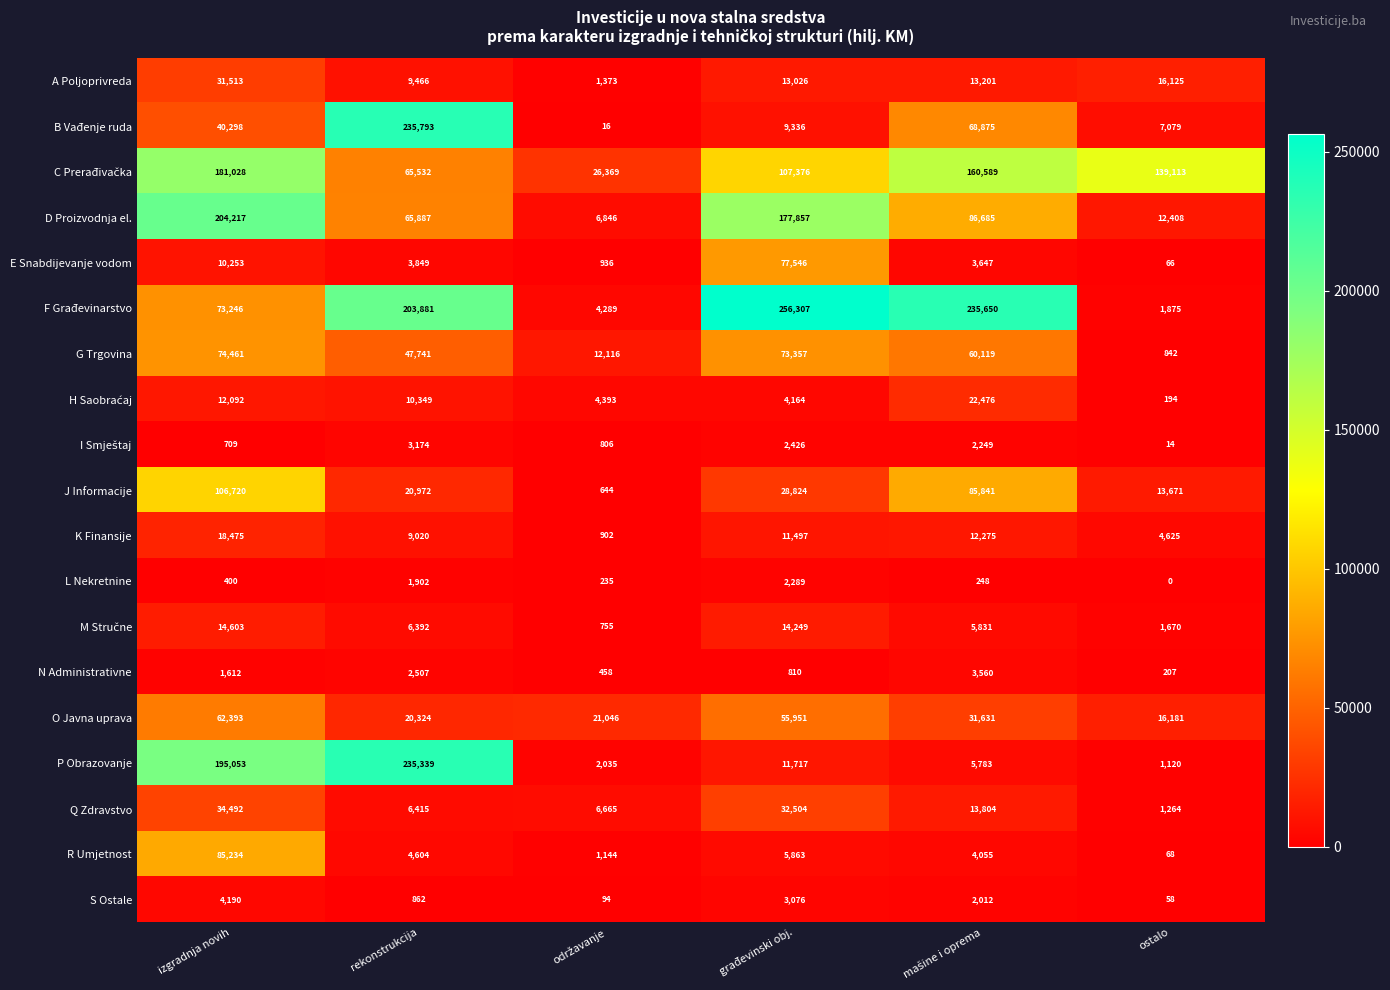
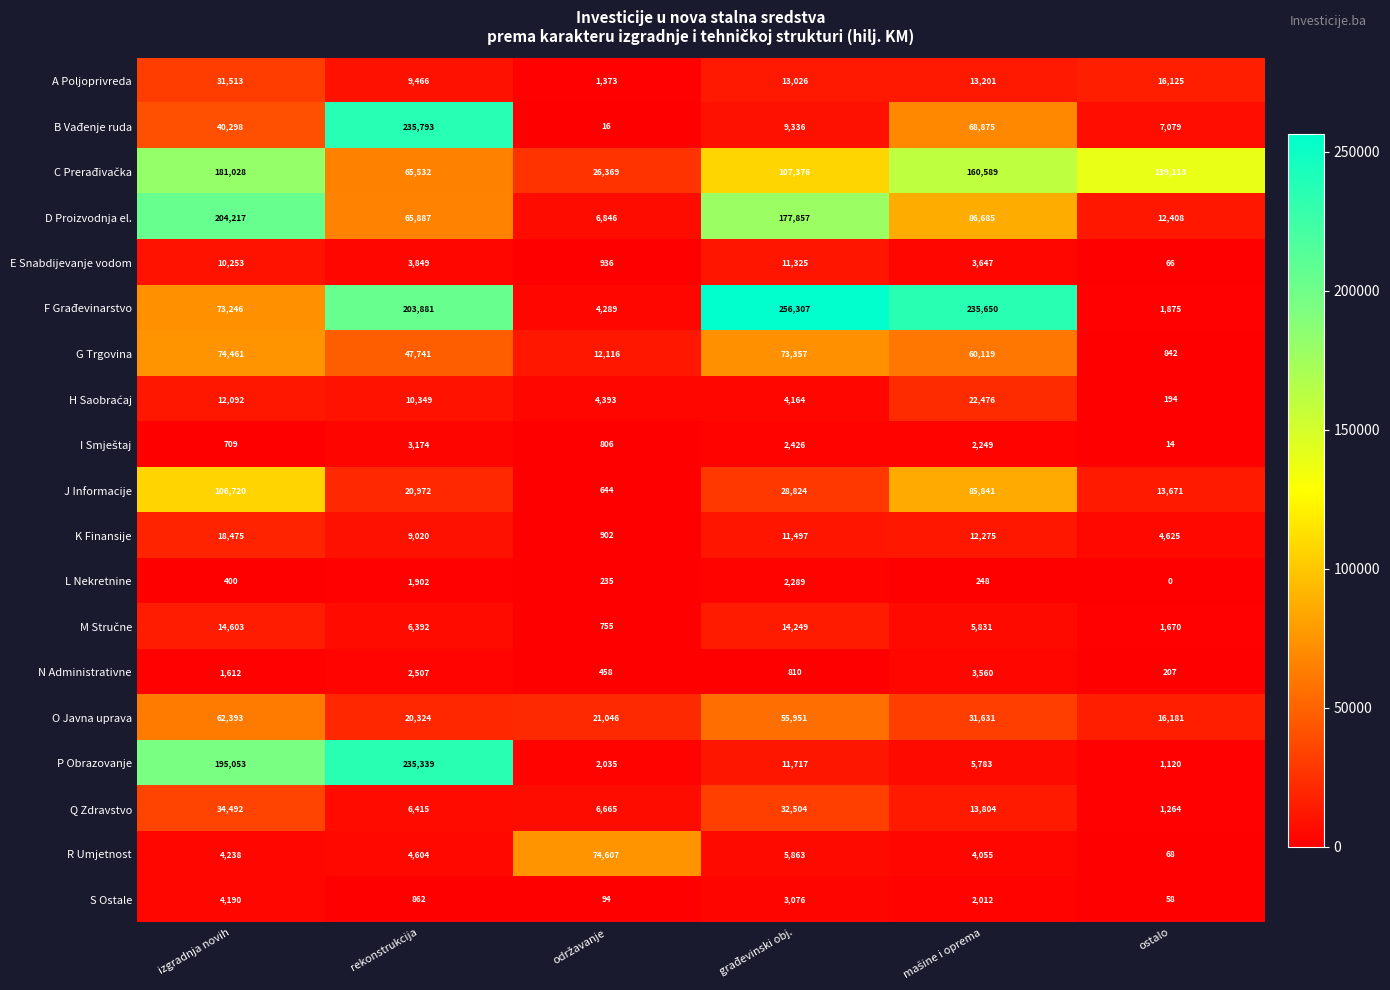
  {
    "A Poljoprivreda": {
      "izgradnja novih": "31,513",
      "rekonstrukcija": "9,466",
      "održavanje": "1,373",
      "građevinski obj.": "13,026",
      "mašine i oprema": "13,201",
      "ostalo": "16,125"
    },
    "B Vađenje ruda": {
      "izgradnja novih": "40,298",
      "rekonstrukcija": "235,793",
      "održavanje": "16",
      "građevinski obj.": "9,336",
      "mašine i oprema": "68,875",
      "ostalo": "7,079"
    },
    "C Prerađivačka": {
      "izgradnja novih": "181,028",
      "rekonstrukcija": "65,532",
      "održavanje": "26,369",
      "građevinski obj.": "107,376",
      "mašine i oprema": "160,589",
      "ostalo": "139,113"
    },
    "D Proizvodnja el.": {
      "izgradnja novih": "204,217",
      "rekonstrukcija": "65,887",
      "održavanje": "6,846",
      "građevinski obj.": "177,857",
      "mašine i oprema": "86,685",
      "ostalo": "12,408"
    },
    "E Snabdijevanje vodom": {
      "izgradnja novih": "10,253",
      "rekonstrukcija": "3,849",
      "održavanje": "936",
-     "građevinski obj.": "77,546",
+     "građevinski obj.": "11,325",
      "mašine i oprema": "3,647",
      "ostalo": "66"
    },
    "F Građevinarstvo": {
      "izgradnja novih": "73,246",
      "rekonstrukcija": "203,881",
      "održavanje": "4,289",
      "građevinski obj.": "256,307",
      "mašine i oprema": "235,650",
      "ostalo": "1,875"
    },
    "G Trgovina": {
      "izgradnja novih": "74,461",
      "rekonstrukcija": "47,741",
      "održavanje": "12,116",
      "građevinski obj.": "73,357",
      "mašine i oprema": "60,119",
      "ostalo": "842"
    },
    "H Saobraćaj": {
      "izgradnja novih": "12,092",
      "rekonstrukcija": "10,349",
      "održavanje": "4,393",
      "građevinski obj.": "4,164",
      "mašine i oprema": "22,476",
      "ostalo": "194"
    },
    "I Smještaj": {
      "izgradnja novih": "709",
      "rekonstrukcija": "3,174",
      "održavanje": "806",
      "građevinski obj.": "2,426",
      "mašine i oprema": "2,249",
      "ostalo": "14"
    },
    "J Informacije": {
      "izgradnja novih": "106,720",
      "rekonstrukcija": "20,972",
      "održavanje": "644",
      "građevinski obj.": "28,824",
      "mašine i oprema": "85,841",
      "ostalo": "13,671"
    },
    "K Finansije": {
      "izgradnja novih": "18,475",
      "rekonstrukcija": "9,020",
      "održavanje": "902",
      "građevinski obj.": "11,497",
      "mašine i oprema": "12,275",
      "ostalo": "4,625"
    },
    "L Nekretnine": {
      "izgradnja novih": "400",
      "rekonstrukcija": "1,902",
      "održavanje": "235",
      "građevinski obj.": "2,289",
      "mašine i oprema": "248",
      "ostalo": "0"
    },
    "M Stručne": {
      "izgradnja novih": "14,603",
      "rekonstrukcija": "6,392",
      "održavanje": "755",
      "građevinski obj.": "14,249",
      "mašine i oprema": "5,831",
      "ostalo": "1,670"
    },
    "N Administrativne": {
      "izgradnja novih": "1,612",
      "rekonstrukcija": "2,507",
      "održavanje": "458",
      "građevinski obj.": "810",
      "mašine i oprema": "3,560",
      "ostalo": "207"
    },
    "O Javna uprava": {
      "izgradnja novih": "62,393",
      "rekonstrukcija": "20,324",
      "održavanje": "21,046",
      "građevinski obj.": "55,951",
      "mašine i oprema": "31,631",
      "ostalo": "16,181"
    },
    "P Obrazovanje": {
      "izgradnja novih": "195,053",
      "rekonstrukcija": "235,339",
      "održavanje": "2,035",
      "građevinski obj.": "11,717",
      "mašine i oprema": "5,783",
      "ostalo": "1,120"
    },
    "Q Zdravstvo": {
      "izgradnja novih": "34,492",
      "rekonstrukcija": "6,415",
      "održavanje": "6,665",
      "građevinski obj.": "32,504",
      "mašine i oprema": "13,804",
      "ostalo": "1,264"
    },
    "R Umjetnost": {
-     "izgradnja novih": "85,234",
+     "izgradnja novih": "4,238",
      "rekonstrukcija": "4,604",
-     "održavanje": "1,144",
+     "održavanje": "74,607",
      "građevinski obj.": "5,863",
      "mašine i oprema": "4,055",
      "ostalo": "68"
    },
    "S Ostale": {
      "izgradnja novih": "4,190",
      "rekonstrukcija": "862",
      "održavanje": "94",
      "građevinski obj.": "3,076",
      "mašine i oprema": "2,012",
      "ostalo": "58"
    }
  }
